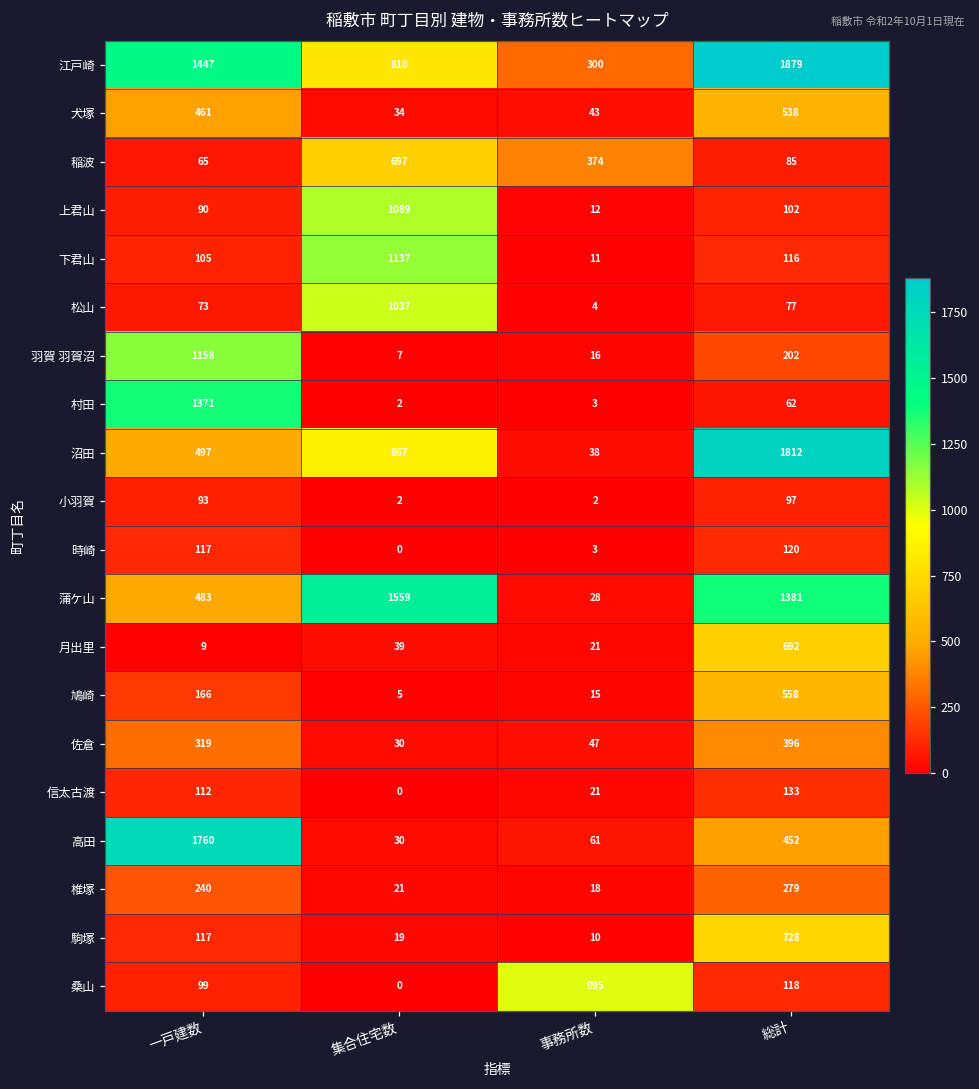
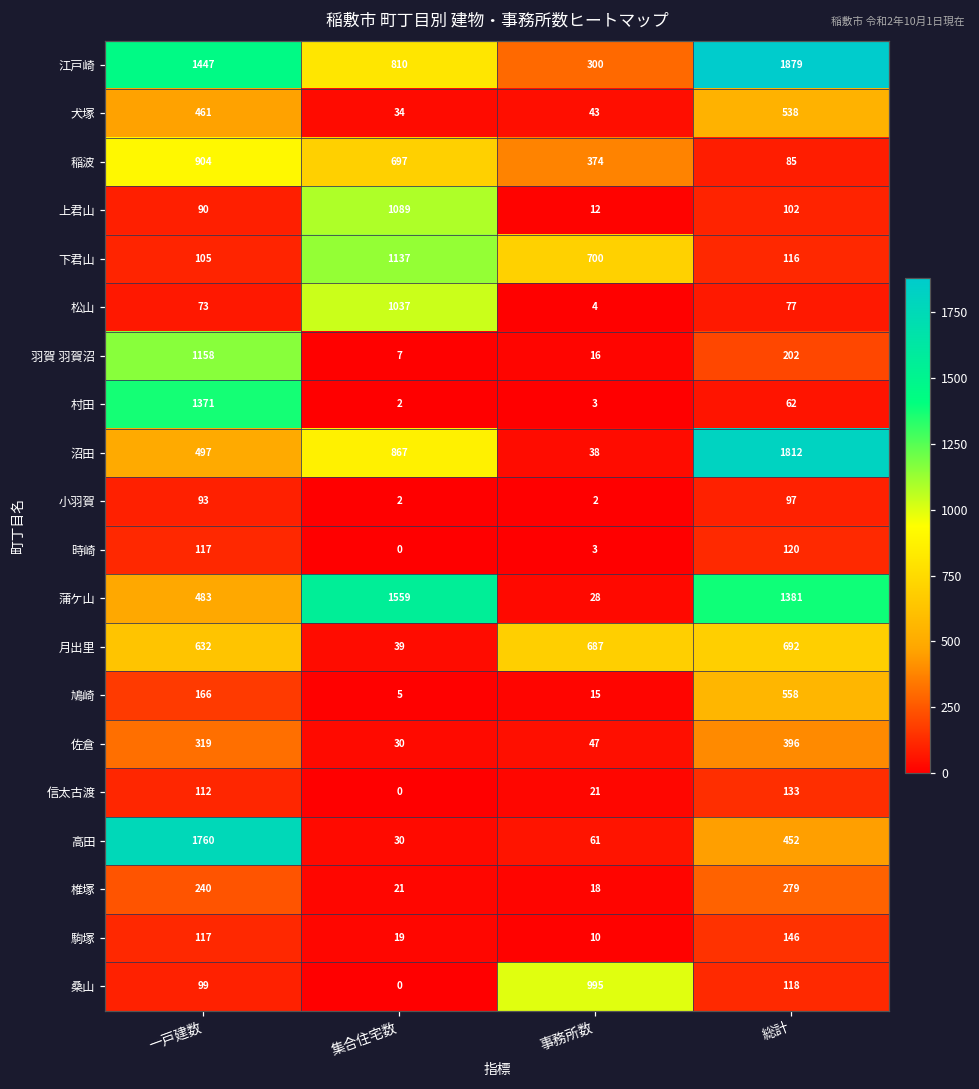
  {
    "江戸崎": {
      "一戸建数": 1447,
      "集合住宅数": 810,
      "事務所数": 300,
      "総計": 1879
    },
    "犬塚": {
      "一戸建数": 461,
      "集合住宅数": 34,
      "事務所数": 43,
      "総計": 538
    },
    "稲波": {
-     "一戸建数": 65,
+     "一戸建数": 904,
      "集合住宅数": 697,
      "事務所数": 374,
      "総計": 85
    },
    "上君山": {
      "一戸建数": 90,
      "集合住宅数": 1089,
      "事務所数": 12,
      "総計": 102
    },
    "下君山": {
      "一戸建数": 105,
      "集合住宅数": 1137,
-     "事務所数": 11,
+     "事務所数": 700,
      "総計": 116
    },
    "松山": {
      "一戸建数": 73,
      "集合住宅数": 1037,
      "事務所数": 4,
      "総計": 77
    },
    "羽賀 羽賀沼": {
      "一戸建数": 1158,
      "集合住宅数": 7,
      "事務所数": 16,
      "総計": 202
    },
    "村田": {
      "一戸建数": 1371,
      "集合住宅数": 2,
      "事務所数": 3,
      "総計": 62
    },
    "沼田": {
      "一戸建数": 497,
      "集合住宅数": 867,
      "事務所数": 38,
      "総計": 1812
    },
    "小羽賀": {
      "一戸建数": 93,
      "集合住宅数": 2,
      "事務所数": 2,
      "総計": 97
    },
    "時崎": {
      "一戸建数": 117,
      "集合住宅数": 0,
      "事務所数": 3,
      "総計": 120
    },
    "蒲ケ山": {
      "一戸建数": 483,
      "集合住宅数": 1559,
      "事務所数": 28,
      "総計": 1381
    },
    "月出里": {
-     "一戸建数": 9,
+     "一戸建数": 632,
      "集合住宅数": 39,
-     "事務所数": 21,
+     "事務所数": 687,
      "総計": 692
    },
    "鳩崎": {
      "一戸建数": 166,
      "集合住宅数": 5,
      "事務所数": 15,
      "総計": 558
    },
    "佐倉": {
      "一戸建数": 319,
      "集合住宅数": 30,
      "事務所数": 47,
      "総計": 396
    },
    "信太古渡": {
      "一戸建数": 112,
      "集合住宅数": 0,
      "事務所数": 21,
      "総計": 133
    },
    "高田": {
      "一戸建数": 1760,
      "集合住宅数": 30,
      "事務所数": 61,
      "総計": 452
    },
    "椎塚": {
      "一戸建数": 240,
      "集合住宅数": 21,
      "事務所数": 18,
      "総計": 279
    },
    "駒塚": {
      "一戸建数": 117,
      "集合住宅数": 19,
      "事務所数": 10,
-     "総計": 728
+     "総計": 146
    },
    "桑山": {
      "一戸建数": 99,
      "集合住宅数": 0,
      "事務所数": 995,
      "総計": 118
    }
  }
